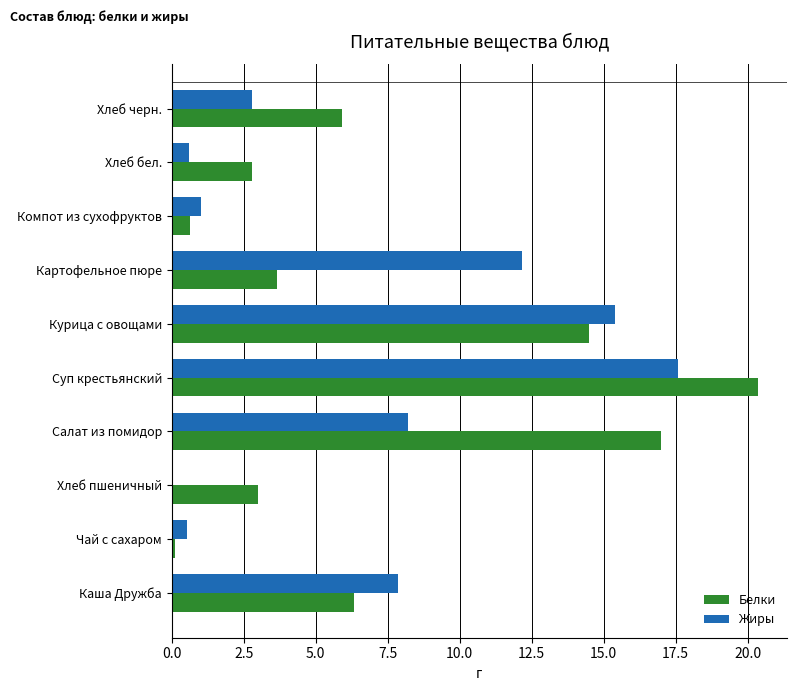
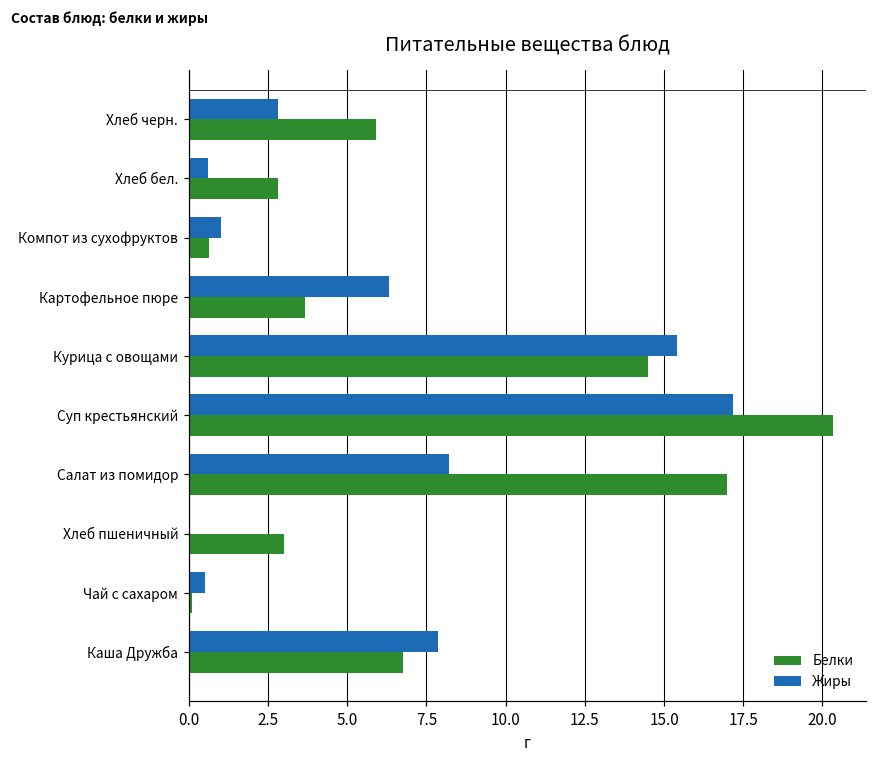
  {
    "Белки": {
      "Хлеб черн.": 5.9,
      "Хлеб бел.": 2.8,
      "Компот из сухофруктов": 0.6,
      "Картофельное пюре": 3.7,
      "Курица с овощами": 14.5,
      "Суп крестьянский": 20.4,
      "Салат из помидор": 17.0,
      "Хлеб пшеничный": 3.0,
      "Чай с сахаром": 0.1,
-     "Каша Дружба": 6.3
+     "Каша Дружба": 6.8
    },
    "Жиры": {
      "Хлеб черн.": 2.8,
      "Хлеб бел.": 0.6,
      "Компот из сухофруктов": 1.0,
-     "Картофельное пюре": 12.2,
+     "Картофельное пюре": 6.3,
      "Курица с овощами": 15.4,
-     "Суп крестьянский": 17.6,
+     "Суп крестьянский": 17.2,
      "Салат из помидор": 8.2,
      "Хлеб пшеничный": 0.0,
      "Чай с сахаром": 0.5,
      "Каша Дружба": 7.9
    }
  }
